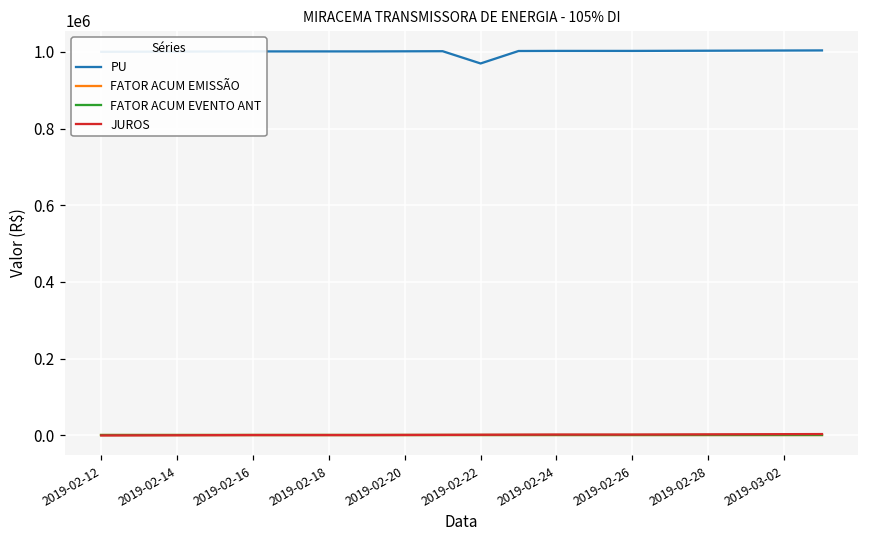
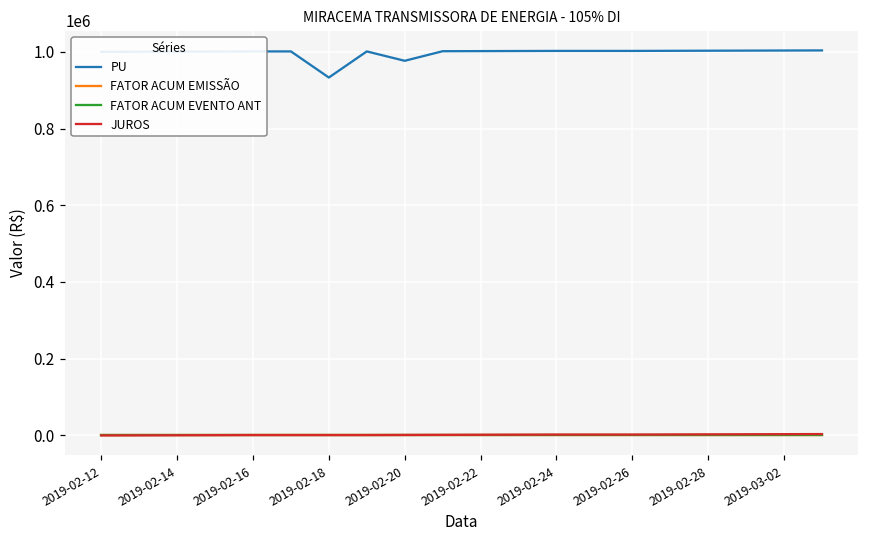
  {
    "PU": {
-     "2019-02-18": 1000000,
-     "2019-02-20": 1000000,
-     "2019-02-22": 970000,
+     "2019-02-18": 930000,
+     "2019-02-20": 980000,
+     "2019-02-22": 1000000,
      "2019-02-24": 1000000,
      "2019-02-26": 1000000,
      "2019-02-28": 1000000,
      "2019-03-02": 1000000
    }
  }
